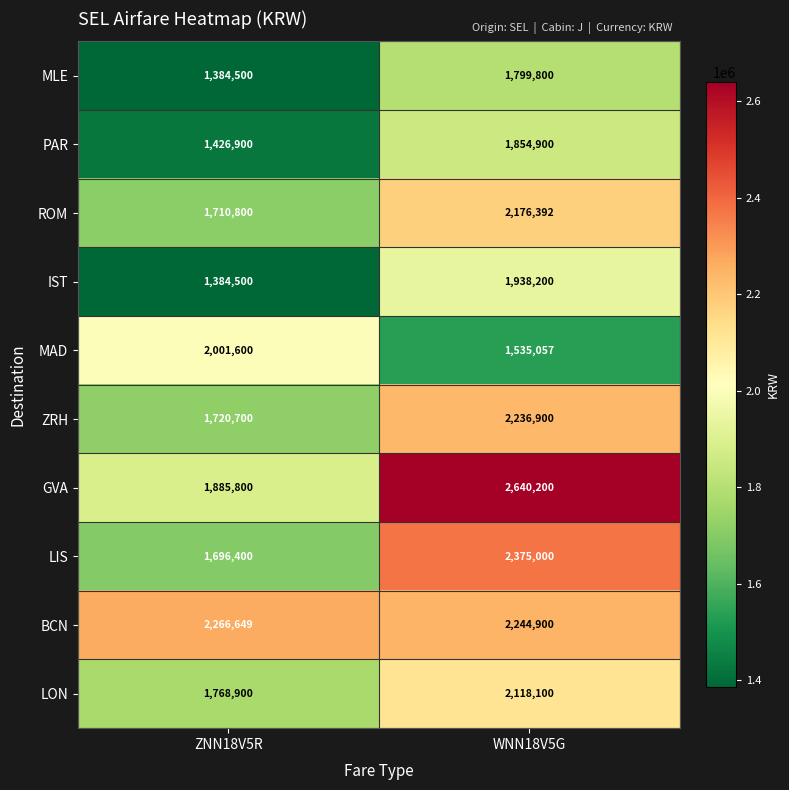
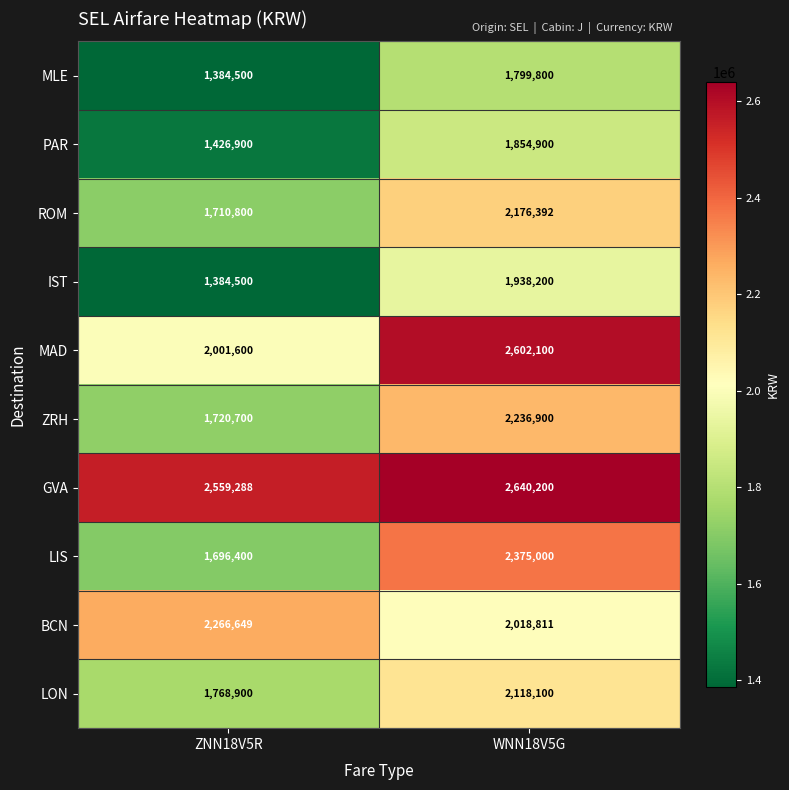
  {
    "MLE": {
      "ZNN18V5R": "1,384,500",
      "WNN18V5G": "1,799,800"
    },
    "PAR": {
      "ZNN18V5R": "1,426,900",
      "WNN18V5G": "1,854,900"
    },
    "ROM": {
      "ZNN18V5R": "1,710,800",
      "WNN18V5G": "2,176,392"
    },
    "IST": {
      "ZNN18V5R": "1,384,500",
      "WNN18V5G": "1,938,200"
    },
    "MAD": {
      "ZNN18V5R": "2,001,600",
-     "WNN18V5G": "1,535,057"
+     "WNN18V5G": "2,602,100"
    },
    "ZRH": {
      "ZNN18V5R": "1,720,700",
      "WNN18V5G": "2,236,900"
    },
    "GVA": {
-     "ZNN18V5R": "1,885,800",
+     "ZNN18V5R": "2,559,288",
      "WNN18V5G": "2,640,200"
    },
    "LIS": {
      "ZNN18V5R": "1,696,400",
      "WNN18V5G": "2,375,000"
    },
    "BCN": {
      "ZNN18V5R": "2,266,649",
-     "WNN18V5G": "2,244,900"
+     "WNN18V5G": "2,018,811"
    },
    "LON": {
      "ZNN18V5R": "1,768,900",
      "WNN18V5G": "2,118,100"
    }
  }
